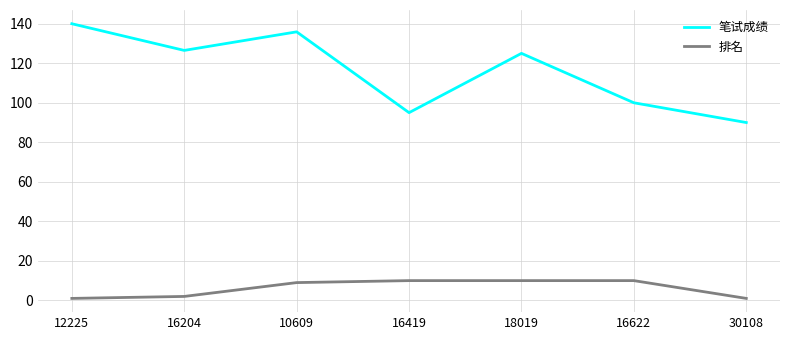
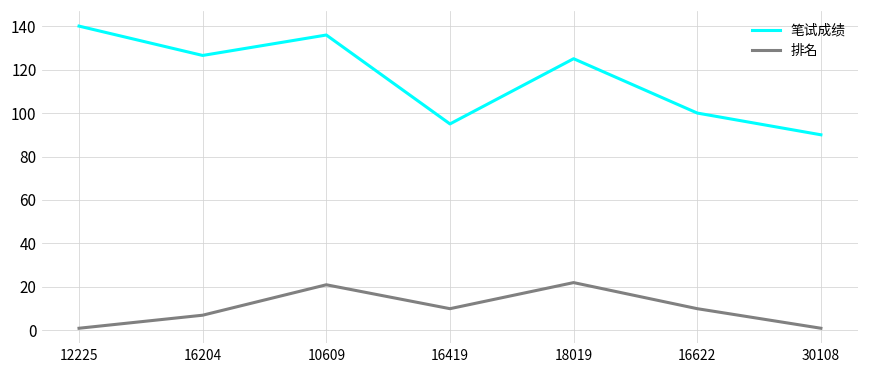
  {
    "笔试成绩": {
      "12225": 140,
      "16204": 127,
      "10609": 136,
      "16419": 95,
      "18019": 125,
      "16622": 100,
      "30108": 90
    },
    "排名": {
      "12225": 1,
-     "16204": 2,
-     "10609": 9,
+     "16204": 7,
+     "10609": 21,
      "16419": 10,
-     "18019": 10,
+     "18019": 22,
      "16622": 10,
      "30108": 1
    }
  }
